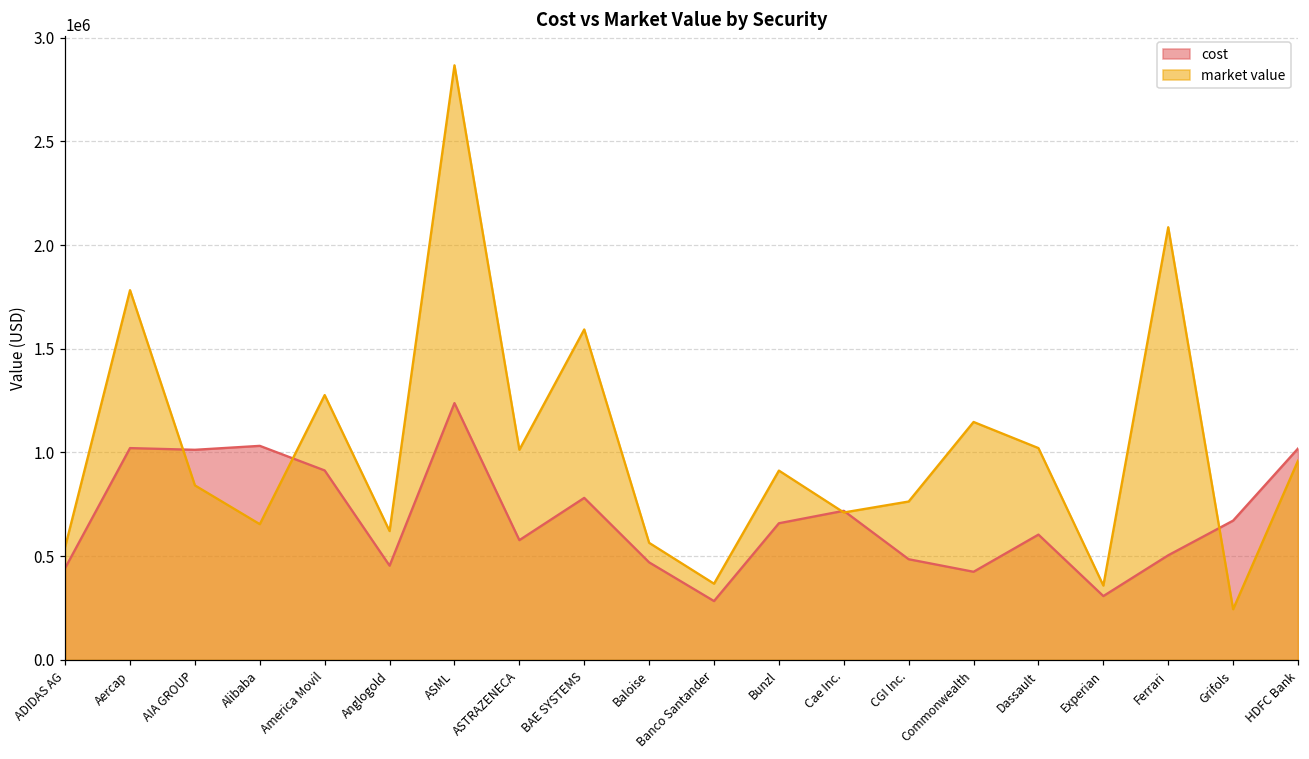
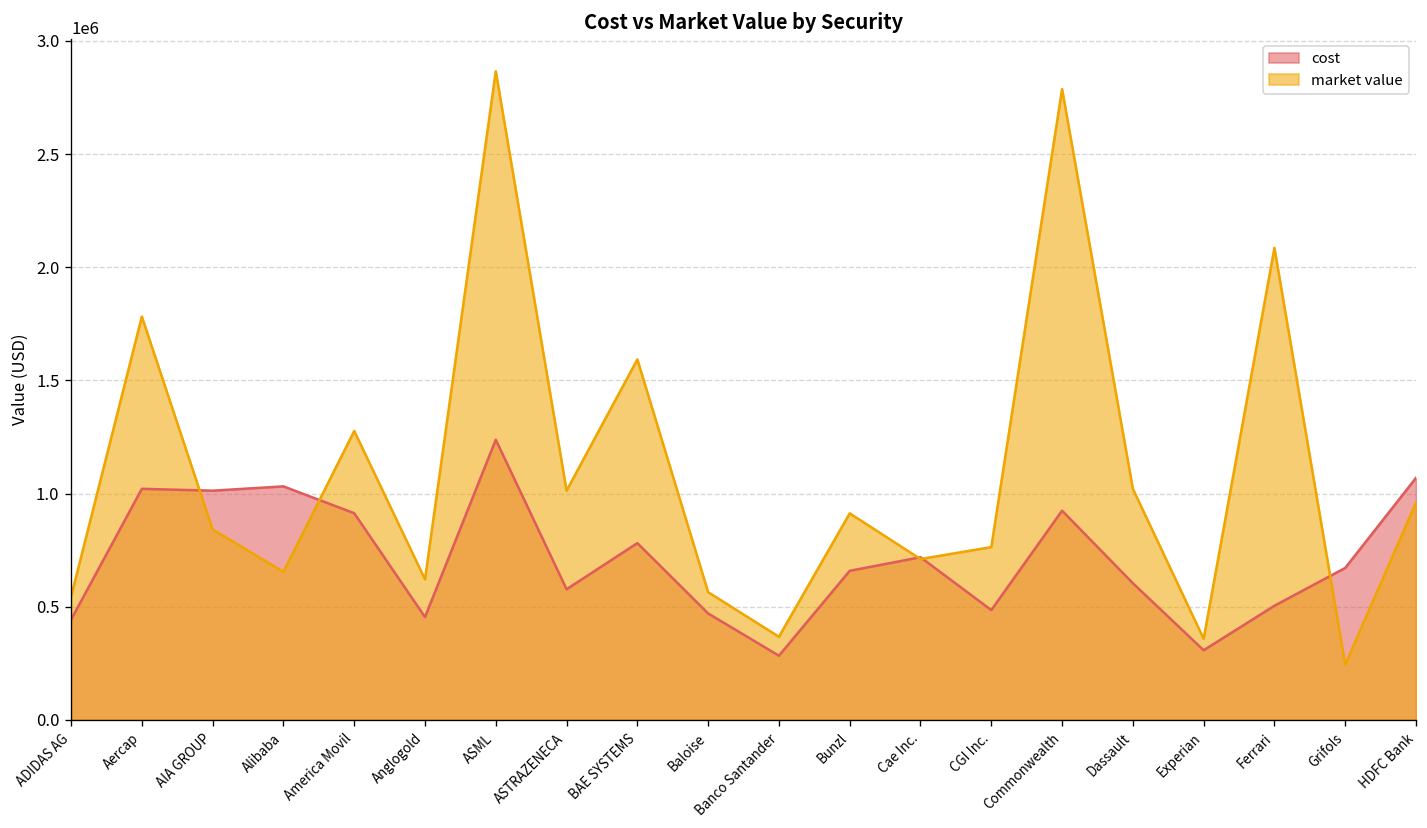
  {
    "cost": {
      "ADIDAS AG": 440000,
      "Aercap": 1020000,
      "AIA GROUP": 1010000,
      "Alibaba": 1030000,
      "America Movil": 910000,
      "Anglogold": 450000,
      "ASML": 1240000,
      "ASTRAZENECA": 580000,
      "BAE SYSTEMS": 780000,
      "Baloise": 470000,
      "Banco Santander": 280000,
      "Bunzl": 660000,
      "CGI Inc.": 490000,
-     "Commonwealth": 420000,
+     "Commonwealth": 920000,
      "Dassault": 600000,
      "Experian": 310000,
      "Ferrari": 500000,
      "Grifols": 670000,
-     "HDFC Bank": 1020000
+     "HDFC Bank": 1070000
    },
    "market value": {
      "ADIDAS AG": 540000,
      "Aercap": 1780000,
      "AIA GROUP": 840000,
      "Alibaba": 650000,
      "America Movil": 1280000,
      "Anglogold": 620000,
      "ASML": 2870000,
      "ASTRAZENECA": 1010000,
      "BAE SYSTEMS": 1590000,
      "Baloise": 560000,
      "Banco Santander": 370000,
      "Bunzl": 910000,
      "CGI Inc.": 760000,
-     "Commonwealth": 1150000,
+     "Commonwealth": 2790000,
      "Dassault": 1020000,
      "Experian": 360000,
      "Ferrari": 2090000,
      "Grifols": 240000,
      "HDFC Bank": 960000
    }
  }
